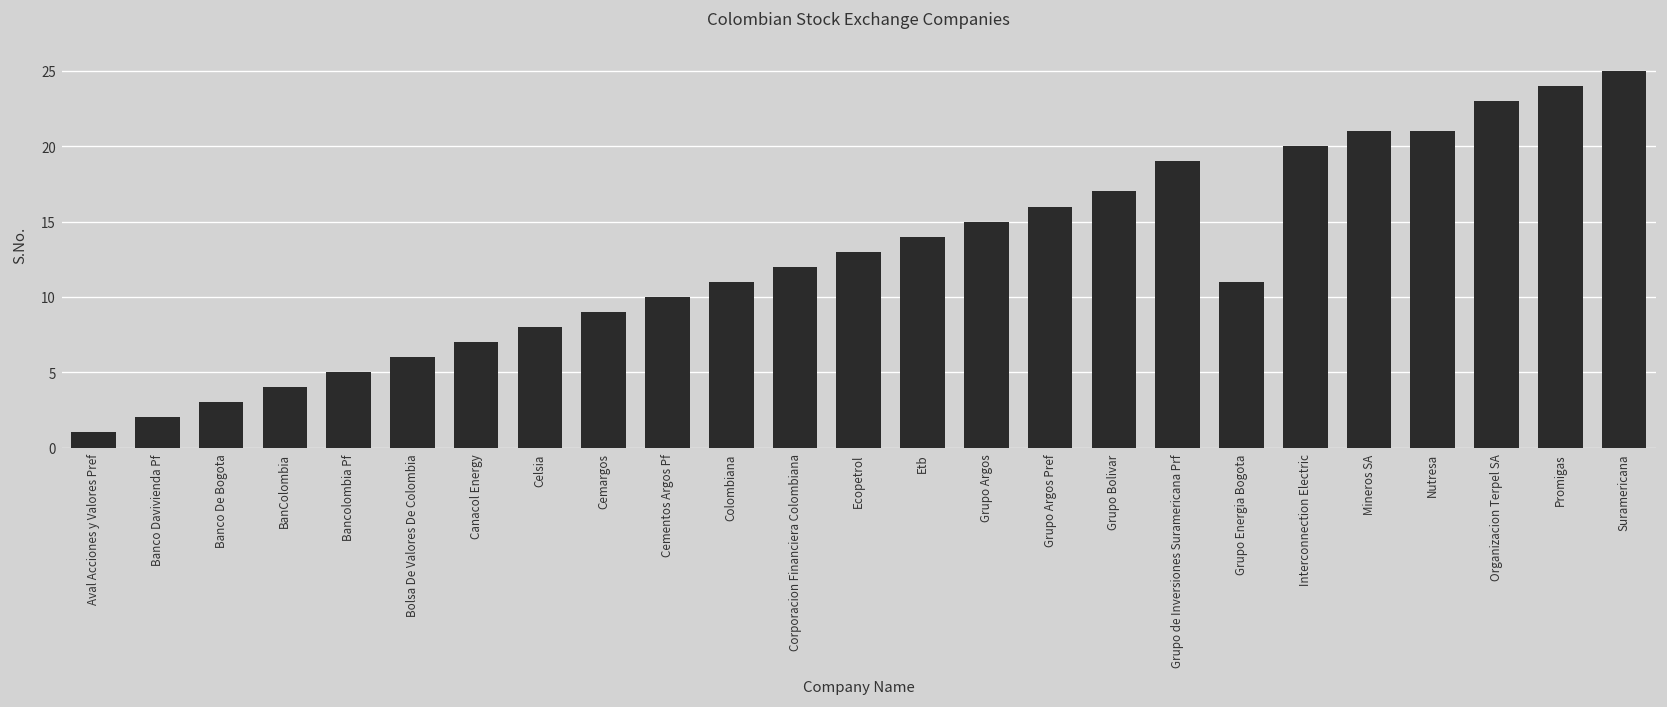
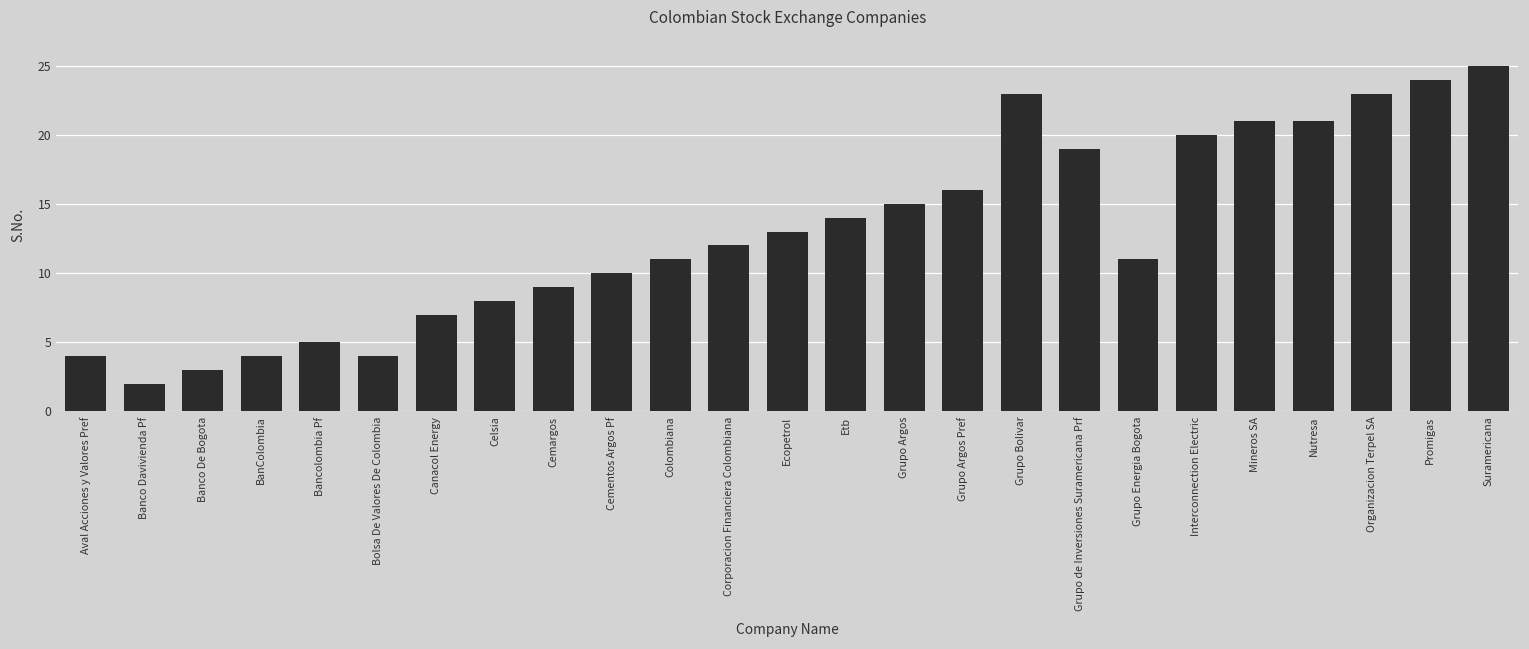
  {
-   "Aval Acciones y Valores Pref": 1,
+   "Aval Acciones y Valores Pref": 4,
    "Banco Davivienda Pf": 2,
    "Banco De Bogota": 3,
    "BanColombia": 4,
    "Bancolombia Pf": 5,
-   "Bolsa De Valores De Colombia": 6,
+   "Bolsa De Valores De Colombia": 4,
    "Canacol Energy": 7,
    "Celsia": 8,
    "Cemargos": 9,
    "Cementos Argos Pf": 10,
    "Colombiana": 11,
    "Corporacion Financiera Colombiana": 12,
    "Ecopetrol": 13,
    "Etb": 14,
    "Grupo Argos": 15,
    "Grupo Argos Pref": 16,
-   "Grupo Bolivar": 17,
+   "Grupo Bolivar": 23,
    "Grupo de Inversiones Suramericana Prf": 19,
    "Grupo Energia Bogota": 11,
    "Interconnection Electric": 20,
    "Mineros SA": 21,
    "Nutresa": 21,
    "Organizacion Terpel SA": 23,
    "Promigas": 24,
    "Suramericana": 25
  }
